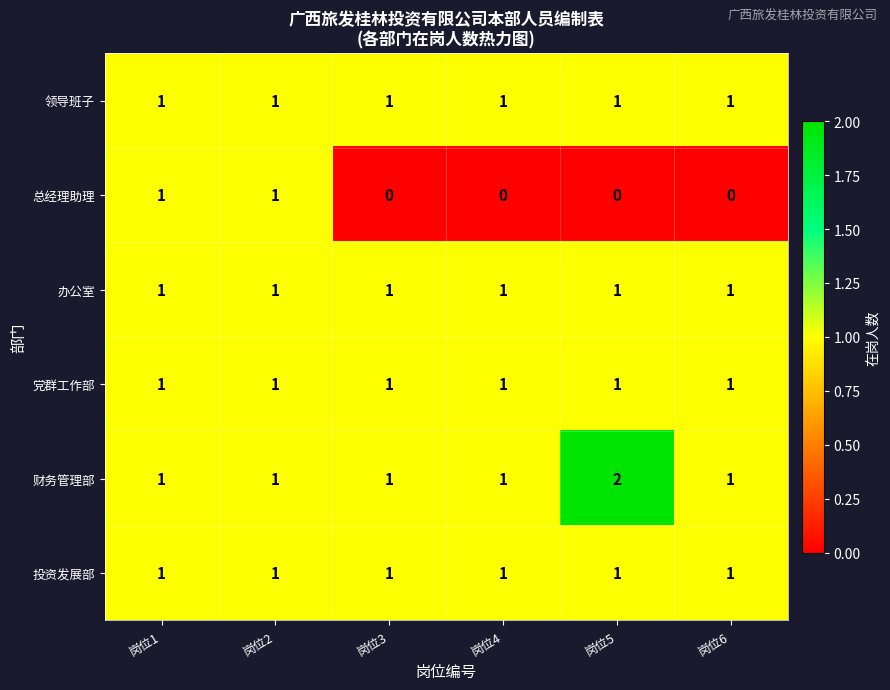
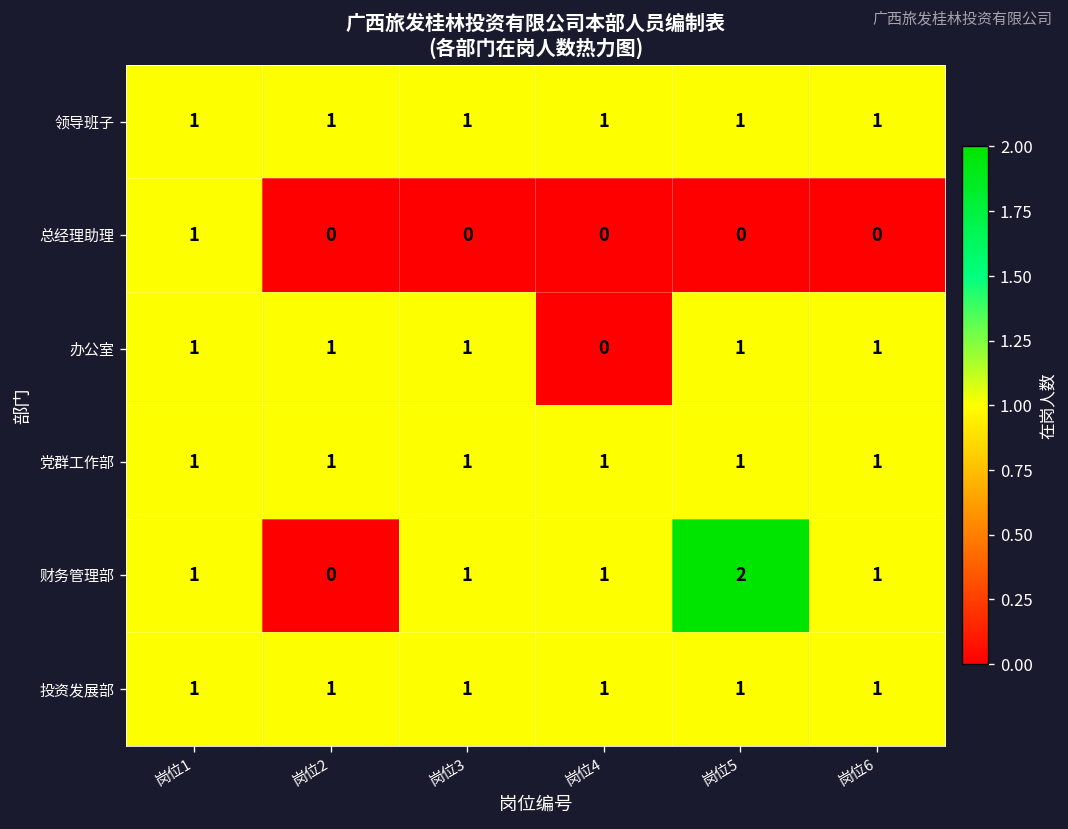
  {
    "领导班子": {
      "岗位1": 1,
      "岗位2": 1,
      "岗位3": 1,
      "岗位4": 1,
      "岗位5": 1,
      "岗位6": 1
    },
    "总经理助理": {
      "岗位1": 1,
-     "岗位2": 1,
+     "岗位2": 0,
      "岗位3": 0,
      "岗位4": 0,
      "岗位5": 0,
      "岗位6": 0
    },
    "办公室": {
      "岗位1": 1,
      "岗位2": 1,
      "岗位3": 1,
-     "岗位4": 1,
+     "岗位4": 0,
      "岗位5": 1,
      "岗位6": 1
    },
    "党群工作部": {
      "岗位1": 1,
      "岗位2": 1,
      "岗位3": 1,
      "岗位4": 1,
      "岗位5": 1,
      "岗位6": 1
    },
    "财务管理部": {
      "岗位1": 1,
-     "岗位2": 1,
+     "岗位2": 0,
      "岗位3": 1,
      "岗位4": 1,
      "岗位5": 2,
      "岗位6": 1
    },
    "投资发展部": {
      "岗位1": 1,
      "岗位2": 1,
      "岗位3": 1,
      "岗位4": 1,
      "岗位5": 1,
      "岗位6": 1
    }
  }
